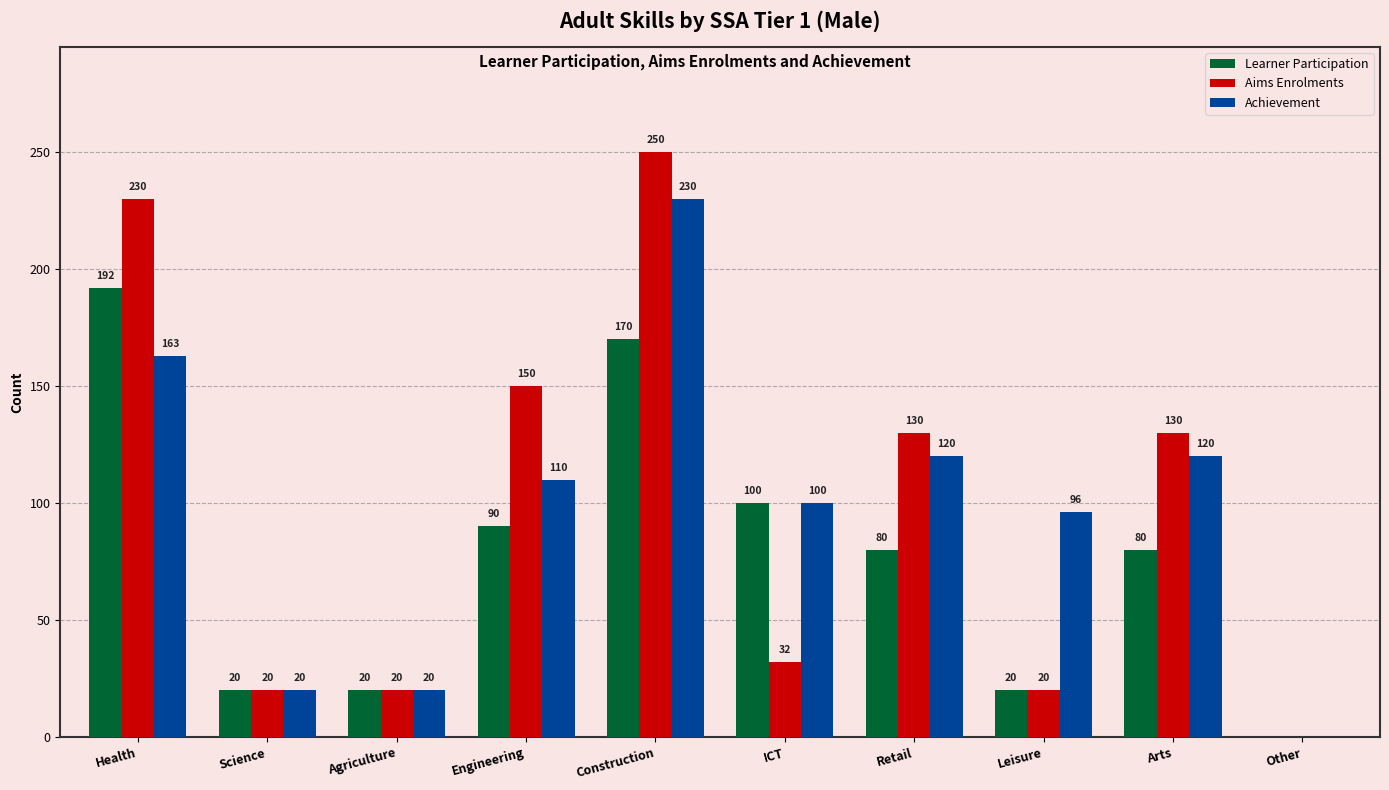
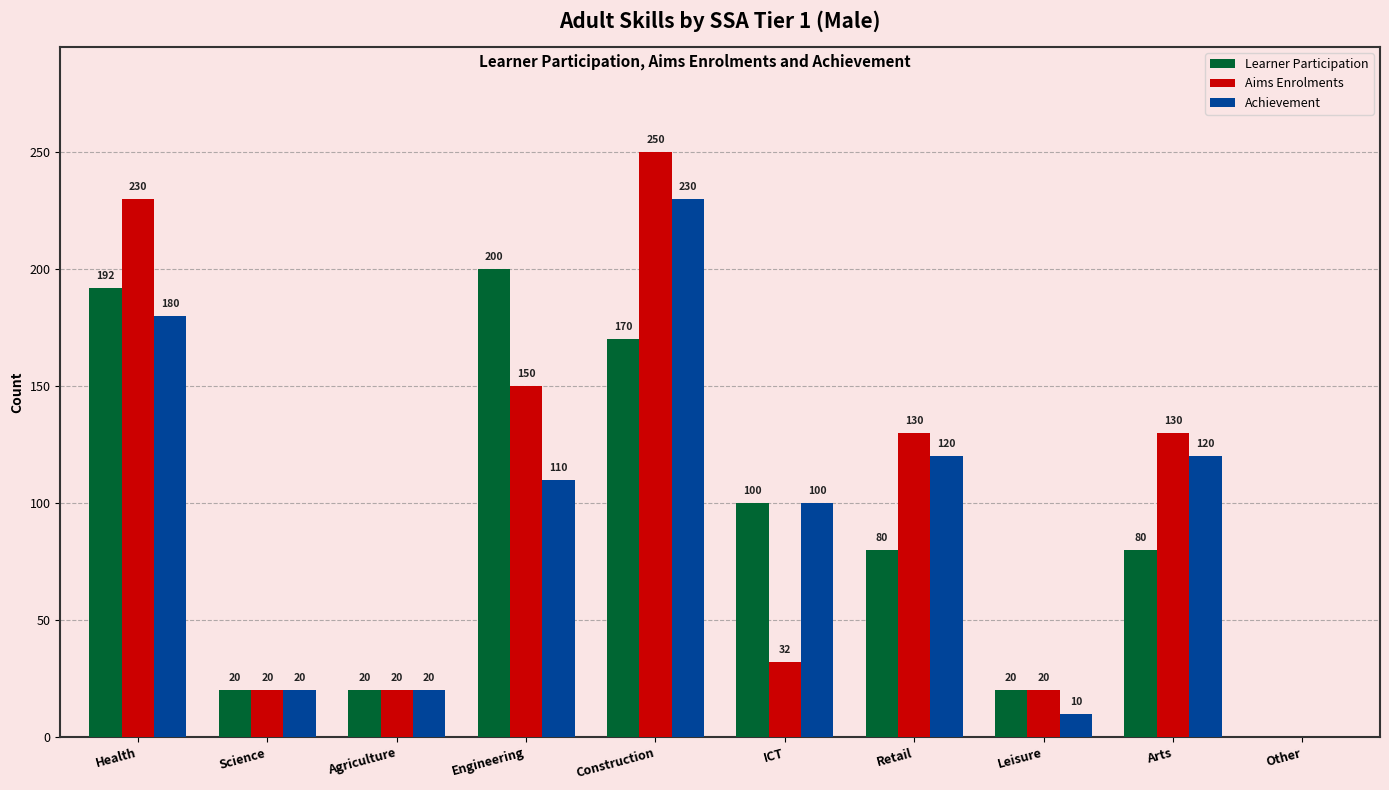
  {
    "Learner Participation": {
      "Health": 192,
      "Science": 20,
      "Agriculture": 20,
-     "Engineering": 90,
+     "Engineering": 200,
      "Construction": 170,
      "ICT": 100,
      "Retail": 80,
      "Leisure": 20,
      "Arts": 80
    },
    "Aims Enrolments": {
      "Health": 230,
      "Science": 20,
      "Agriculture": 20,
      "Engineering": 150,
      "Construction": 250,
      "ICT": 32,
      "Retail": 130,
      "Leisure": 20,
      "Arts": 130
    },
    "Achievement": {
-     "Health": 163,
+     "Health": 180,
      "Science": 20,
      "Agriculture": 20,
      "Engineering": 110,
      "Construction": 230,
      "ICT": 100,
      "Retail": 120,
-     "Leisure": 96,
+     "Leisure": 10,
      "Arts": 120
    }
  }
